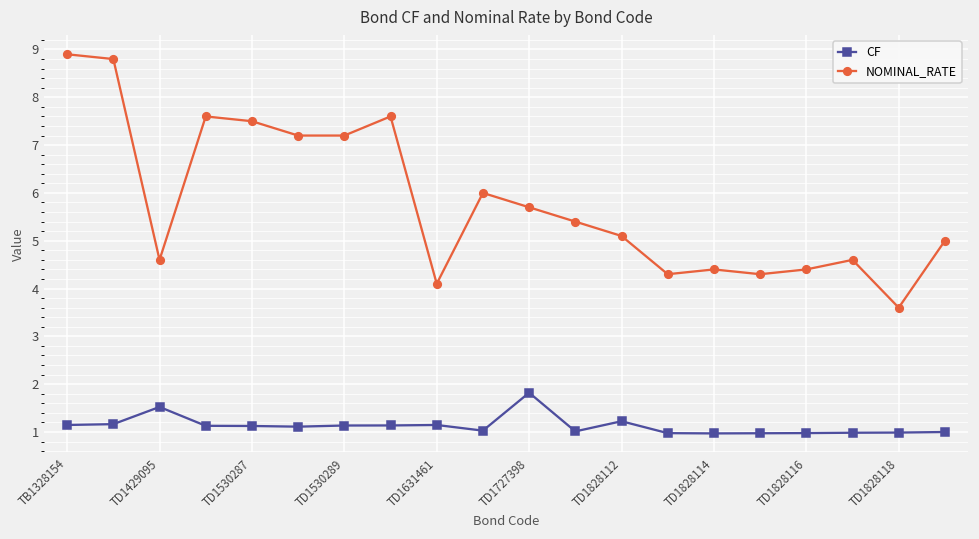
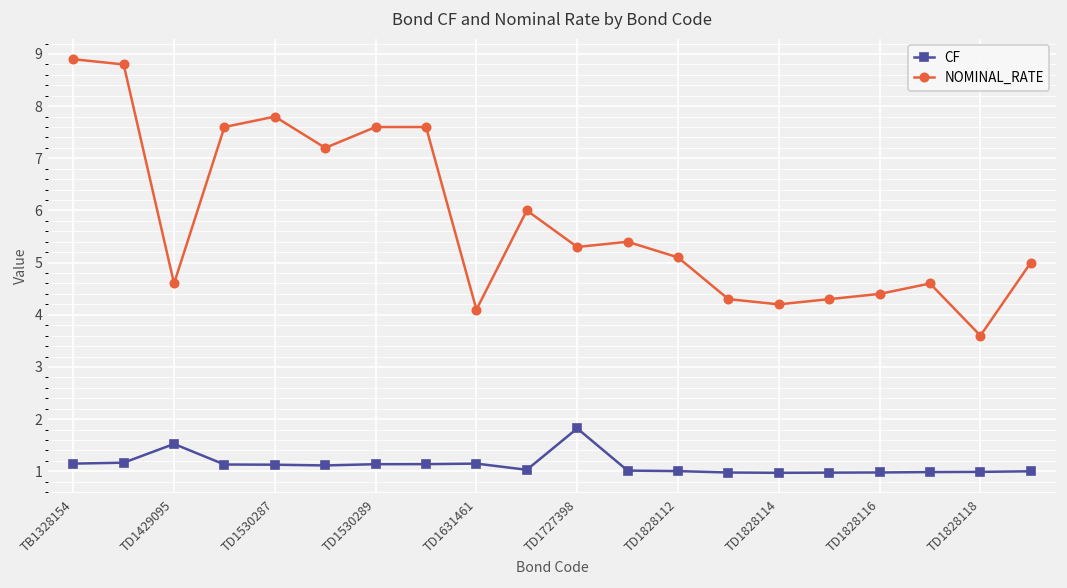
  {
    "CF": {
      "TB1328154": 1.1,
      "TD1429095": 1.5,
      "TD1530287": 1.1,
      "TD1530289": 1.1,
      "TD1631461": 1.1,
      "TD1727398": 1.8,
-     "TD1828112": 1.2,
+     "TD1828112": 1.0,
      "TD1828114": 1.0,
      "TD1828116": 1.0,
      "TD1828118": 1.0
    },
    "NOMINAL_RATE": {
      "TB1328154": 8.9,
      "TD1429095": 4.6,
-     "TD1530287": 7.5,
-     "TD1530289": 7.2,
+     "TD1530287": 7.8,
+     "TD1530289": 7.6,
      "TD1631461": 4.1,
-     "TD1727398": 5.7,
+     "TD1727398": 5.3,
      "TD1828112": 5.1,
-     "TD1828114": 4.4,
+     "TD1828114": 4.2,
      "TD1828116": 4.4,
      "TD1828118": 3.6
    }
  }
